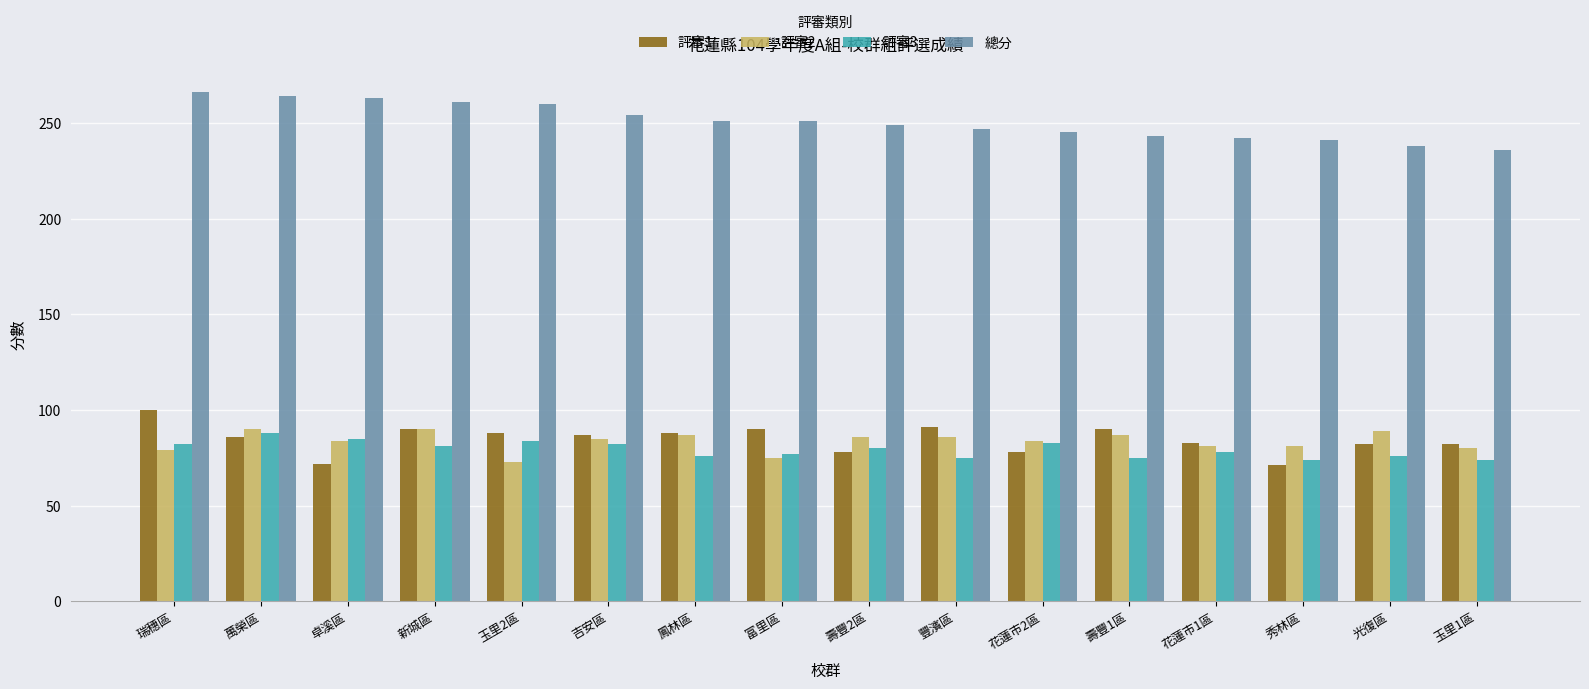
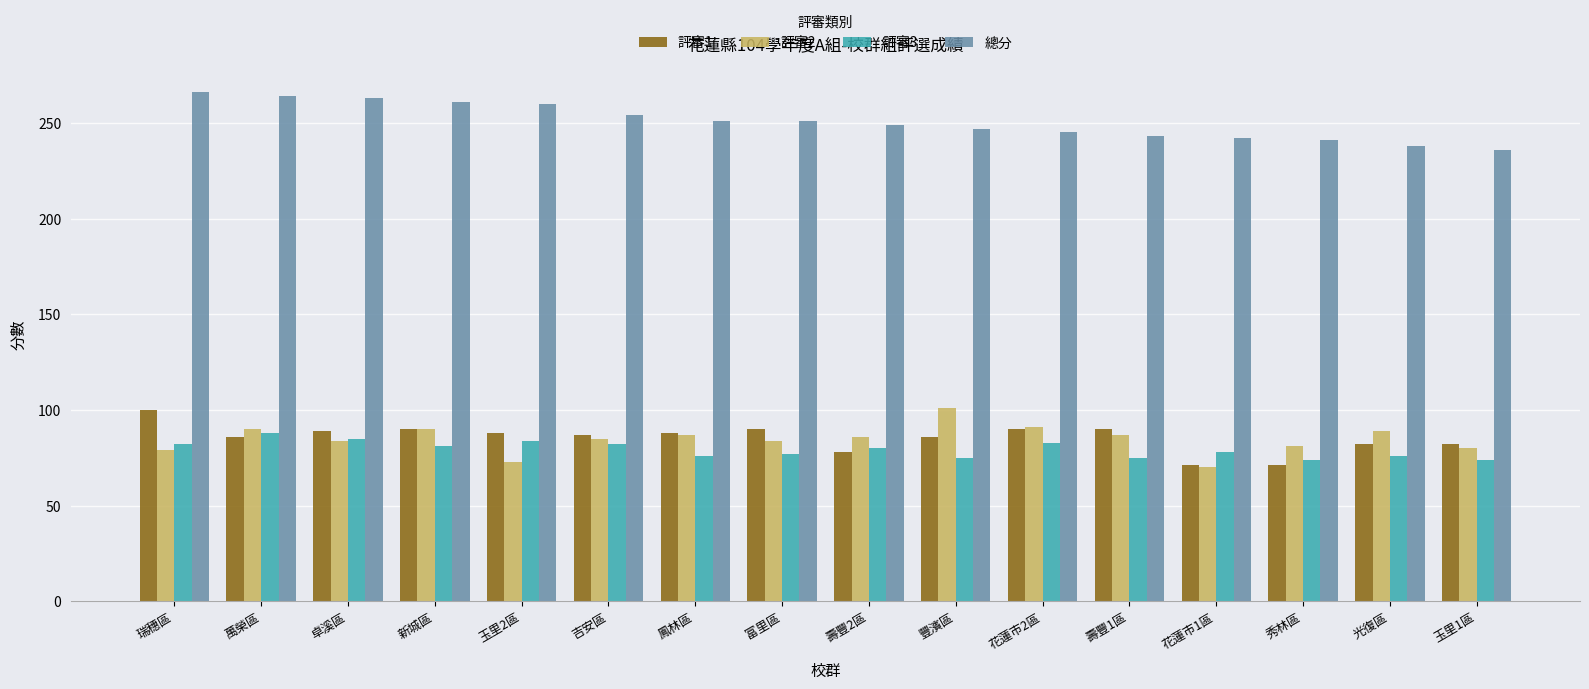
  {
    "評審1": {
      "瑞穗區": 100,
      "萬榮區": 86,
-     "卓溪區": 72,
+     "卓溪區": 89,
      "新城區": 90,
      "玉里2區": 88,
      "吉安區": 87,
      "鳳林區": 88,
      "富里區": 90,
      "壽豐2區": 78,
-     "豐濱區": 91,
-     "花蓮市2區": 78,
+     "豐濱區": 86,
+     "花蓮市2區": 90,
      "壽豐1區": 90,
-     "花蓮市1區": 83,
+     "花蓮市1區": 71,
      "秀林區": 71,
      "光復區": 82,
      "玉里1區": 82
    },
    "評審2": {
      "瑞穗區": 79,
      "萬榮區": 90,
      "卓溪區": 84,
      "新城區": 90,
      "玉里2區": 73,
      "吉安區": 85,
      "鳳林區": 87,
-     "富里區": 75,
+     "富里區": 84,
      "壽豐2區": 86,
-     "豐濱區": 86,
-     "花蓮市2區": 84,
+     "豐濱區": 101,
+     "花蓮市2區": 91,
      "壽豐1區": 87,
-     "花蓮市1區": 81,
+     "花蓮市1區": 70,
      "秀林區": 81,
      "光復區": 89,
      "玉里1區": 80
    }
  }
